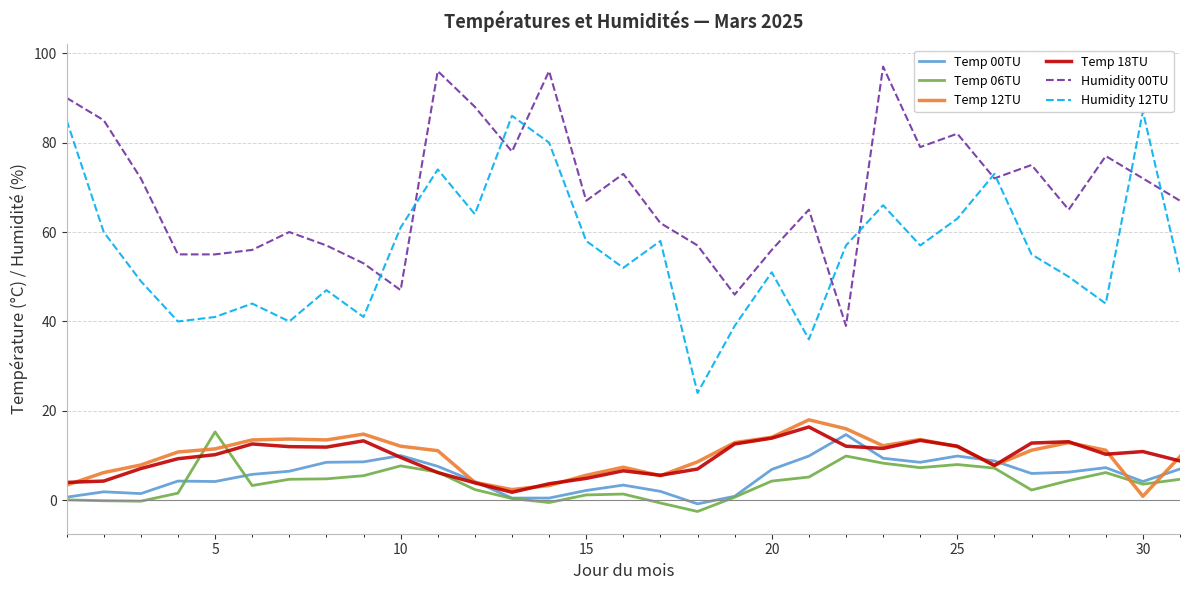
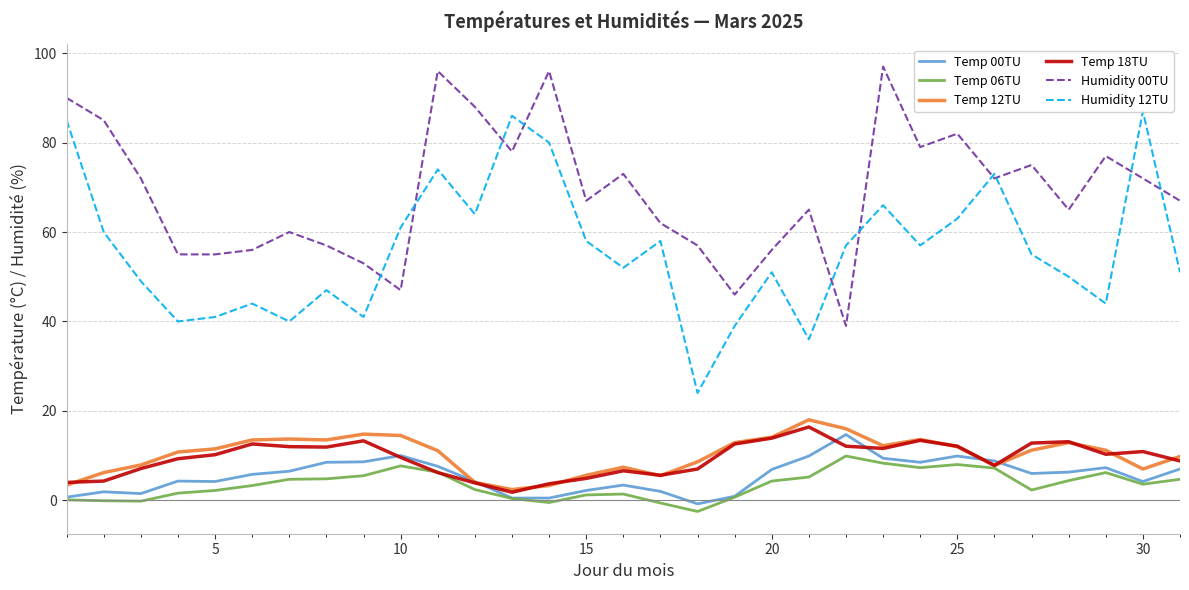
  {
    "Temp 00TU": {
      "5": 4,
      "15": 2,
      "20": 7,
      "25": 10,
      "30": 4
    },
    "Temp 06TU": {
-     "5": 15,
+     "5": 2,
      "10": 8,
      "15": 1,
      "20": 4,
      "25": 8,
      "30": 4
    },
    "Temp 12TU": {
      "5": 12,
-     "10": 12,
+     "10": 15,
      "15": 6,
-     "30": 1
+     "30": 7
    },
    "Temp 18TU": {
      "5": 10,
      "15": 5,
      "30": 11
    },
    "Humidity 00TU": {
      "5": 55,
      "10": 47,
      "15": 67,
      "20": 56,
      "25": 82,
      "30": 72
    },
    "Humidity 12TU": {
      "5": 41,
      "10": 61,
      "15": 58,
      "20": 51,
      "25": 63
    }
  }
